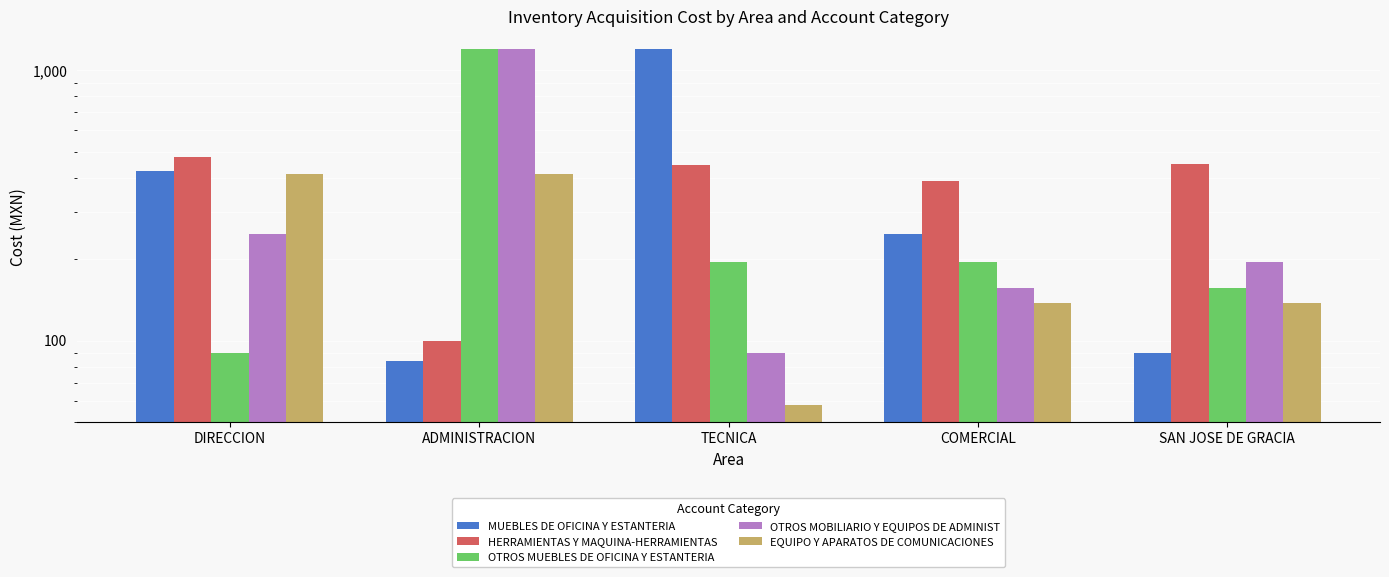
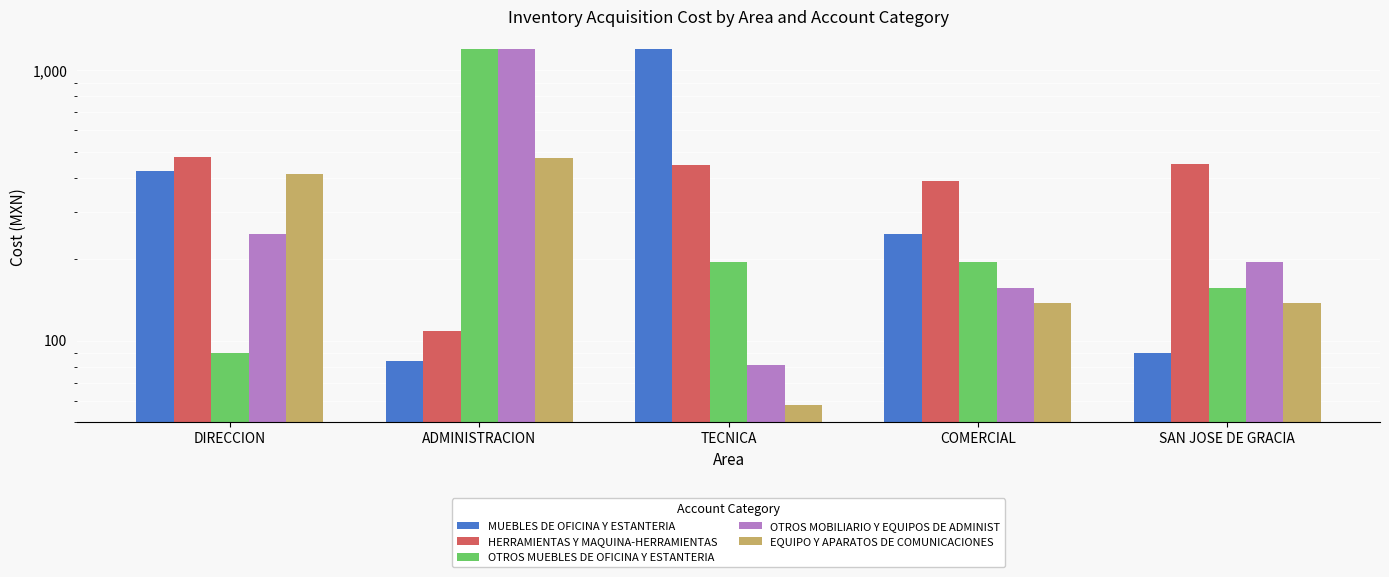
  {
    "MUEBLES DE OFICINA Y ESTANTERIA": {
      "DIRECCION": "430",
      "ADMINISTRACION": "84",
      "TECNICA": "1,200",
      "COMERCIAL": "250",
      "SAN JOSE DE GRACIA": "90"
    },
    "HERRAMIENTAS Y MAQUINA-HERRAMIENTAS": {
      "DIRECCION": "480",
-     "ADMINISTRACION": "100",
+     "ADMINISTRACION": "109",
      "TECNICA": "450",
      "COMERCIAL": "390",
      "SAN JOSE DE GRACIA": "450"
    },
    "OTROS MUEBLES DE OFICINA Y ESTANTERIA": {
      "DIRECCION": "90",
      "ADMINISTRACION": "1,200",
      "TECNICA": "200",
      "COMERCIAL": "200",
      "SAN JOSE DE GRACIA": "160"
    },
    "OTROS MOBILIARIO Y EQUIPOS DE ADMINIST": {
      "DIRECCION": "250",
      "ADMINISTRACION": "1,200",
-     "TECNICA": "90",
+     "TECNICA": "81",
      "COMERCIAL": "160",
      "SAN JOSE DE GRACIA": "200"
    },
    "EQUIPO Y APARATOS DE COMUNICACIONES": {
      "DIRECCION": "420",
-     "ADMINISTRACION": "420",
+     "ADMINISTRACION": "480",
      "TECNICA": "58",
      "COMERCIAL": "140",
      "SAN JOSE DE GRACIA": "140"
    }
  }
